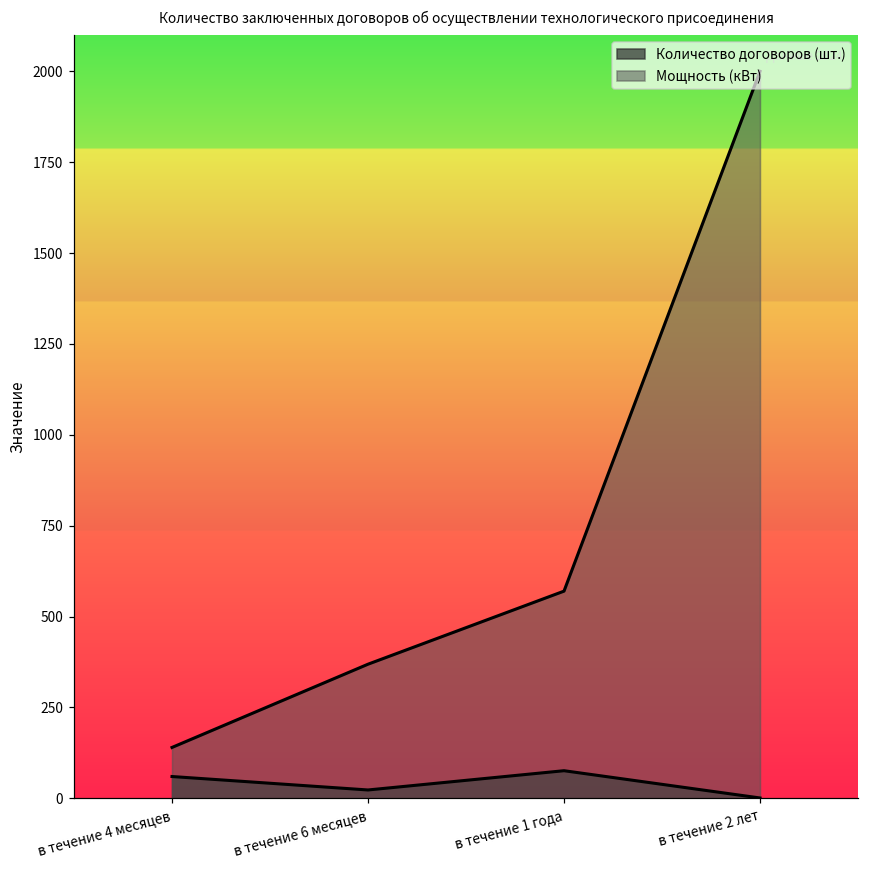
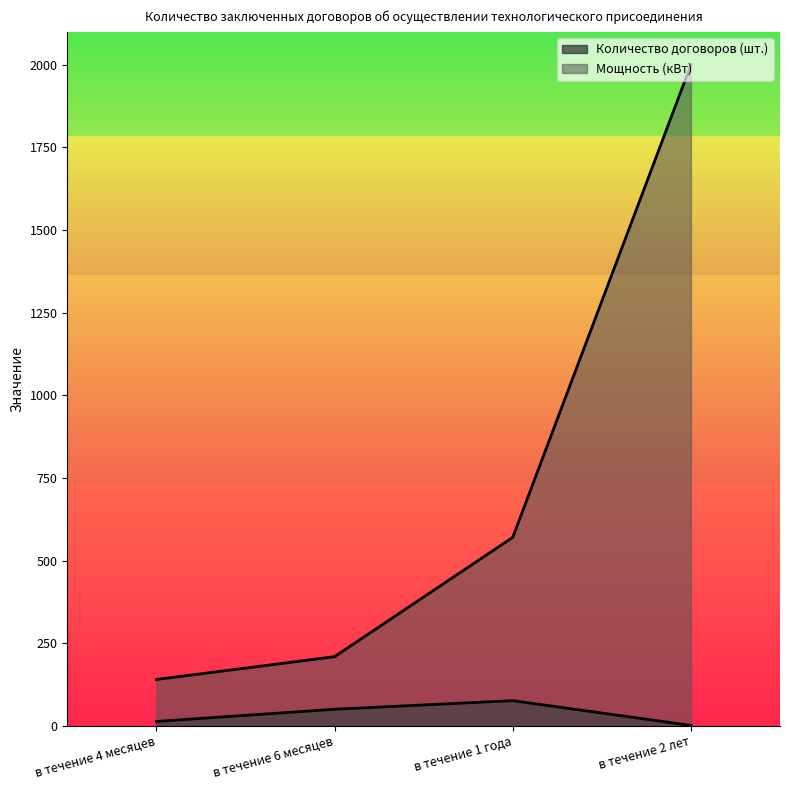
  {
    "Количество договоров (шт.)": {
-     "в течение 4 месяцев": 60,
-     "в течение 6 месяцев": 20,
+     "в течение 4 месяцев": 10,
+     "в течение 6 месяцев": 50,
      "в течение 1 года": 80,
      "в течение 2 лет": 0
    },
    "Мощность (кВт)": {
      "в течение 4 месяцев": 140,
-     "в течение 6 месяцев": 370,
+     "в течение 6 месяцев": 210,
      "в течение 1 года": 570
    }
  }
